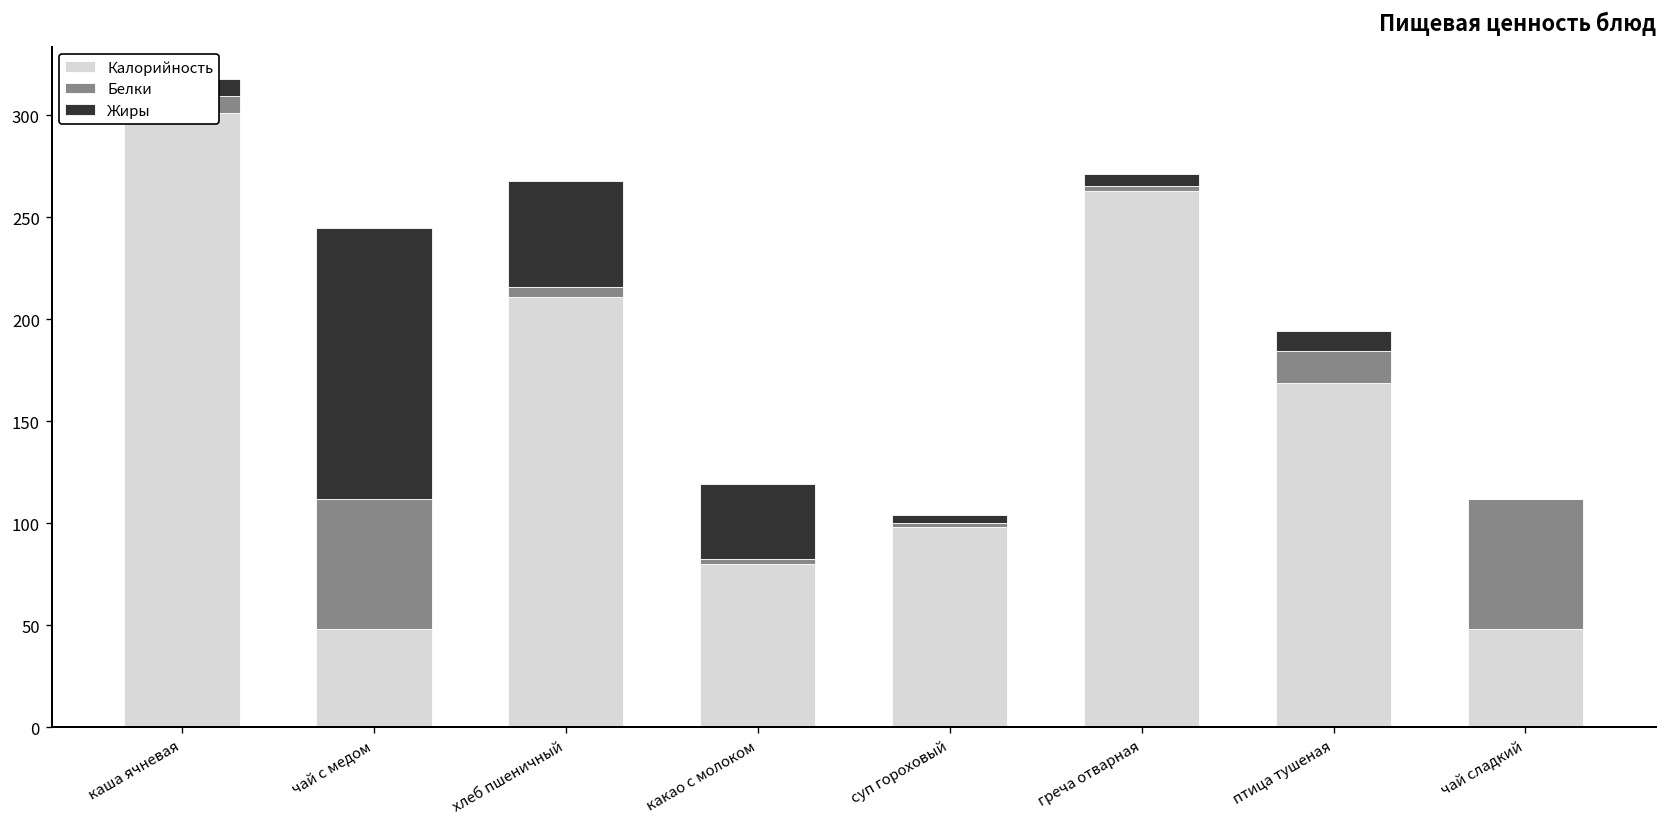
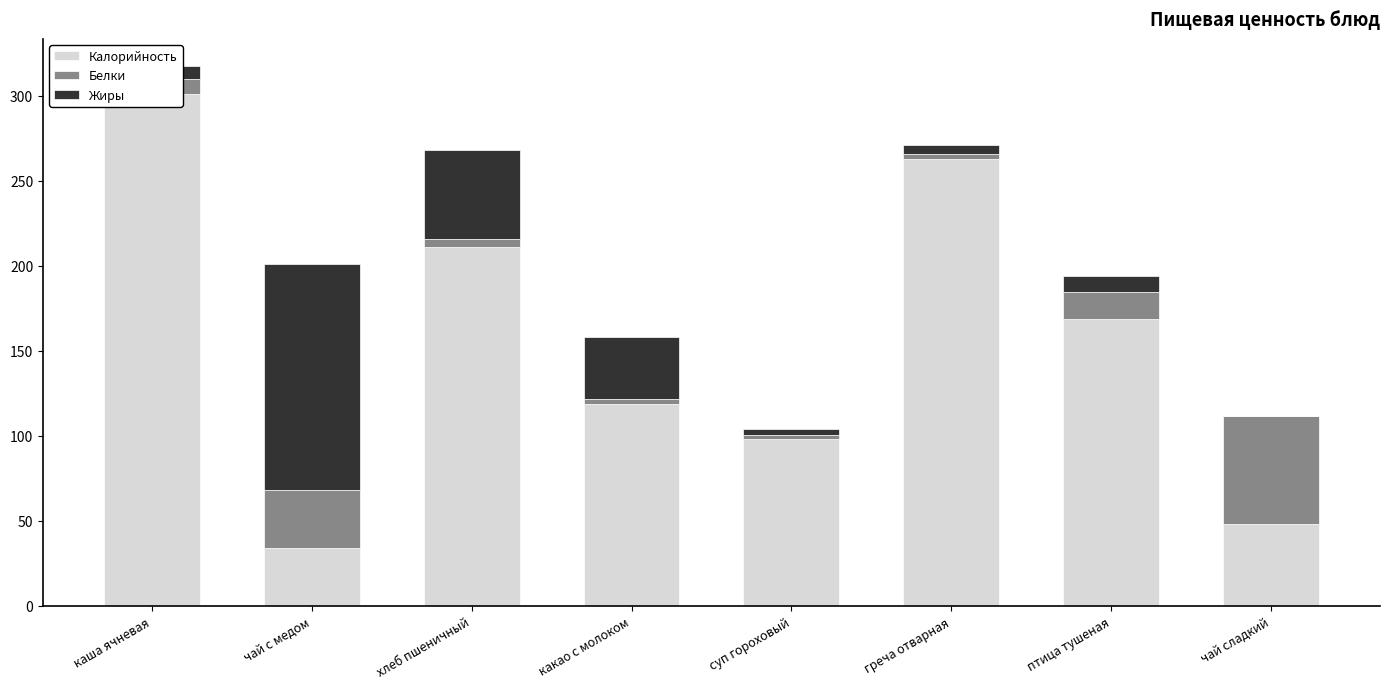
  {
    "Калорийность": {
-     "чай с медом": 48,
+     "чай с медом": 34,
      "хлеб пшеничный": 211,
-     "какао с молоком": 80,
+     "какао с молоком": 119,
      "суп гороховый": 98,
      "греча отварная": 263,
      "птица тушеная": 169,
      "чай сладкий": 48
    },
    "Белки": {
-     "чай с медом": 64,
+     "чай с медом": 34,
      "хлеб пшеничный": 5,
      "какао с молоком": 3,
      "суп гороховый": 2,
      "греча отварная": 3,
      "птица тушеная": 16,
      "чай сладкий": 64
    },
    "Жиры": {
      "чай с медом": 133,
      "хлеб пшеничный": 52,
      "какао с молоком": 37,
      "суп гороховый": 4,
      "греча отварная": 5,
      "птица тушеная": 9,
      "чай сладкий": 0
    }
  }
